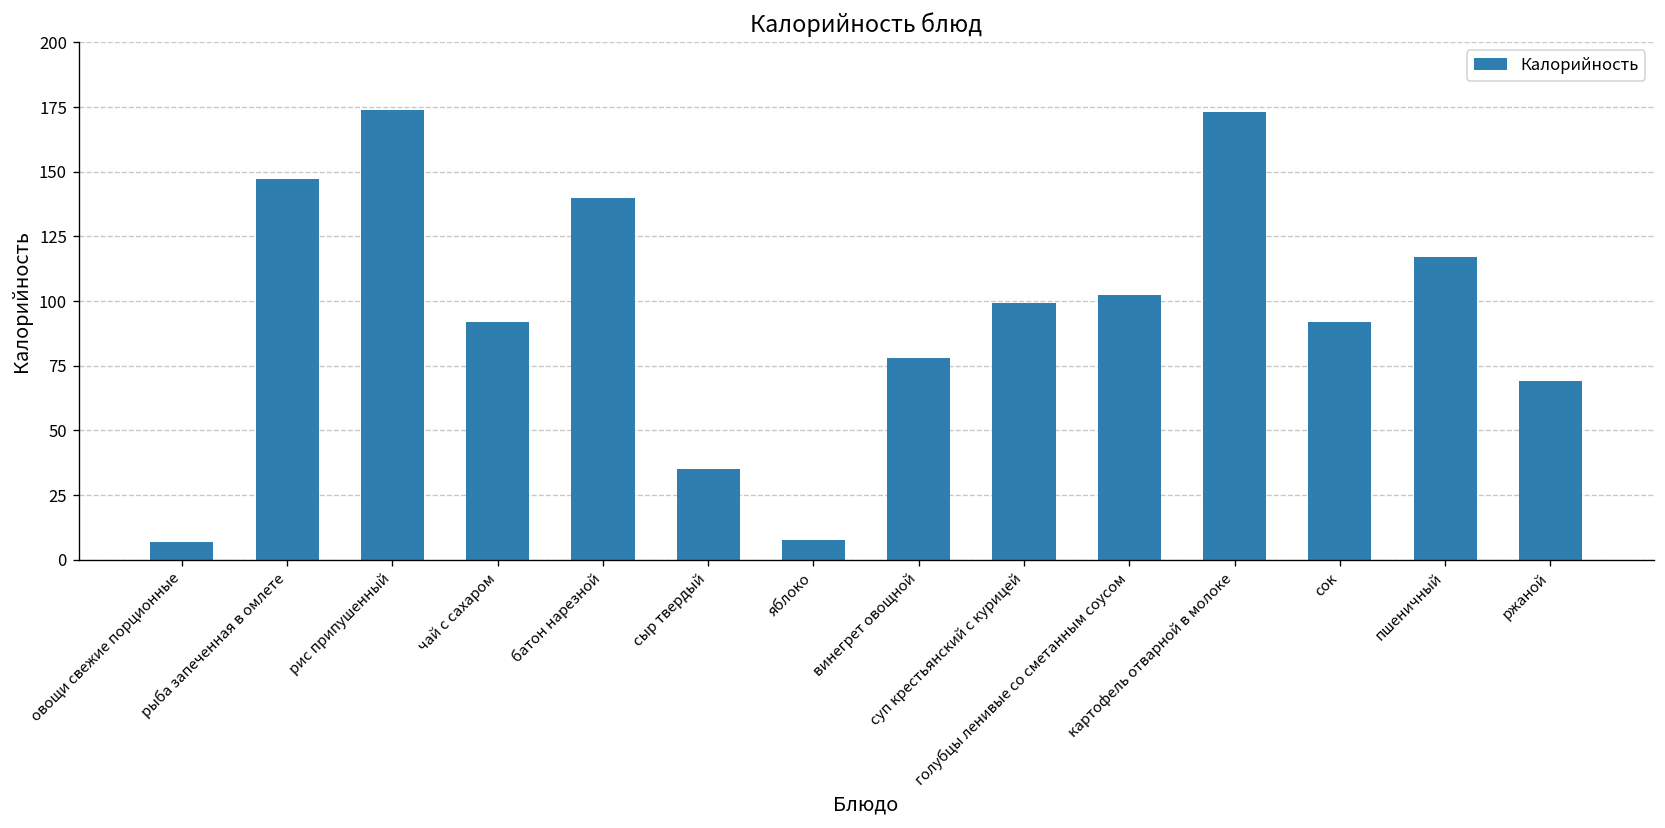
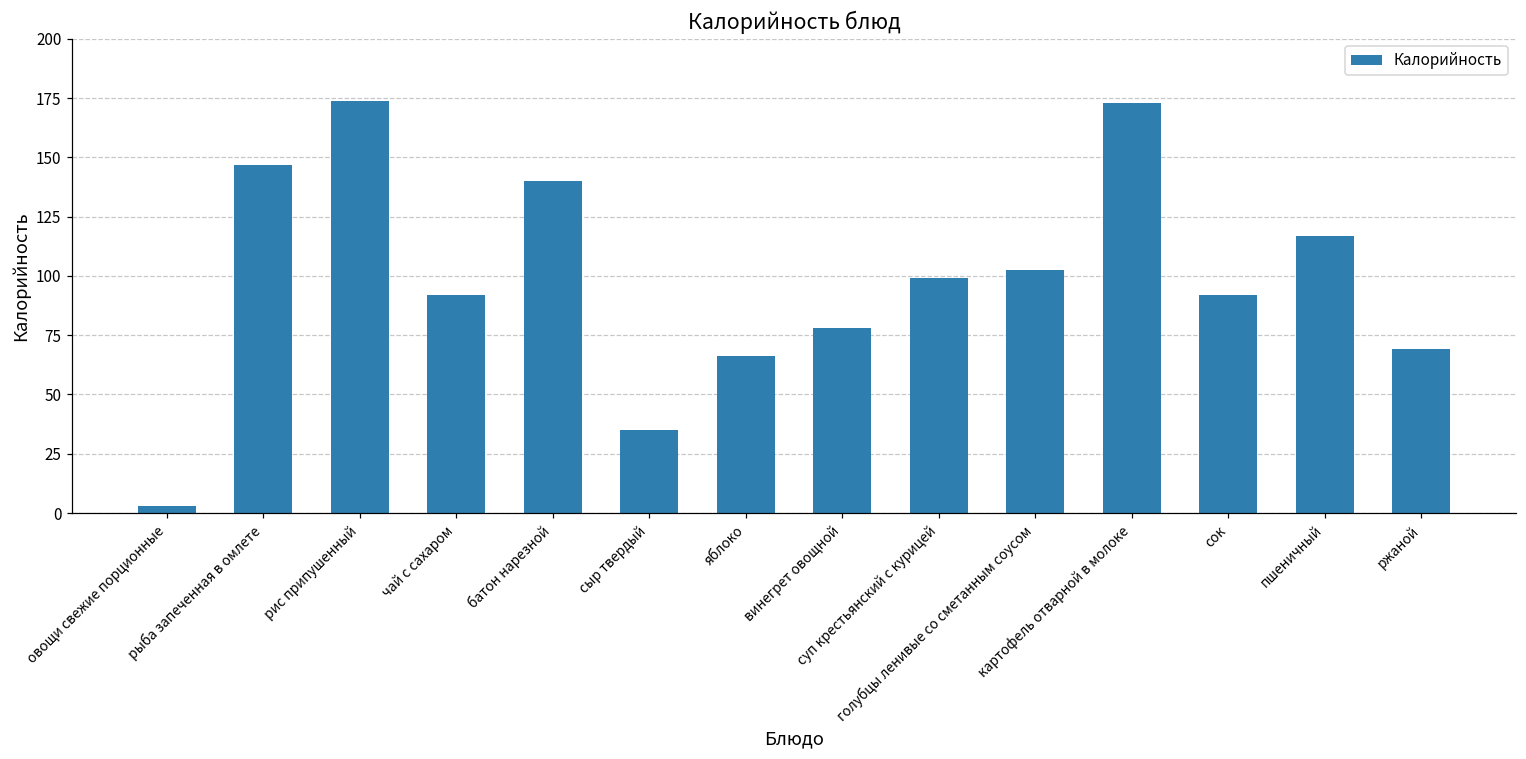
  {
-   "овощи свежие порционные": 7,
+   "овощи свежие порционные": 3,
    "рыба запеченная в омлете": 147,
    "рис припушенный": 174,
    "чай с сахаром": 92,
    "батон нарезной": 140,
    "сыр твердый": 35,
-   "яблоко": 8,
+   "яблоко": 66,
    "винегрет овощной": 78,
    "суп крестьянский с курицей": 99,
    "голубцы ленивые со сметанным соусом": 102,
    "картофель отварной в молоке": 173,
    "сок": 92,
    "пшеничный": 117,
    "ржаной": 69
  }
